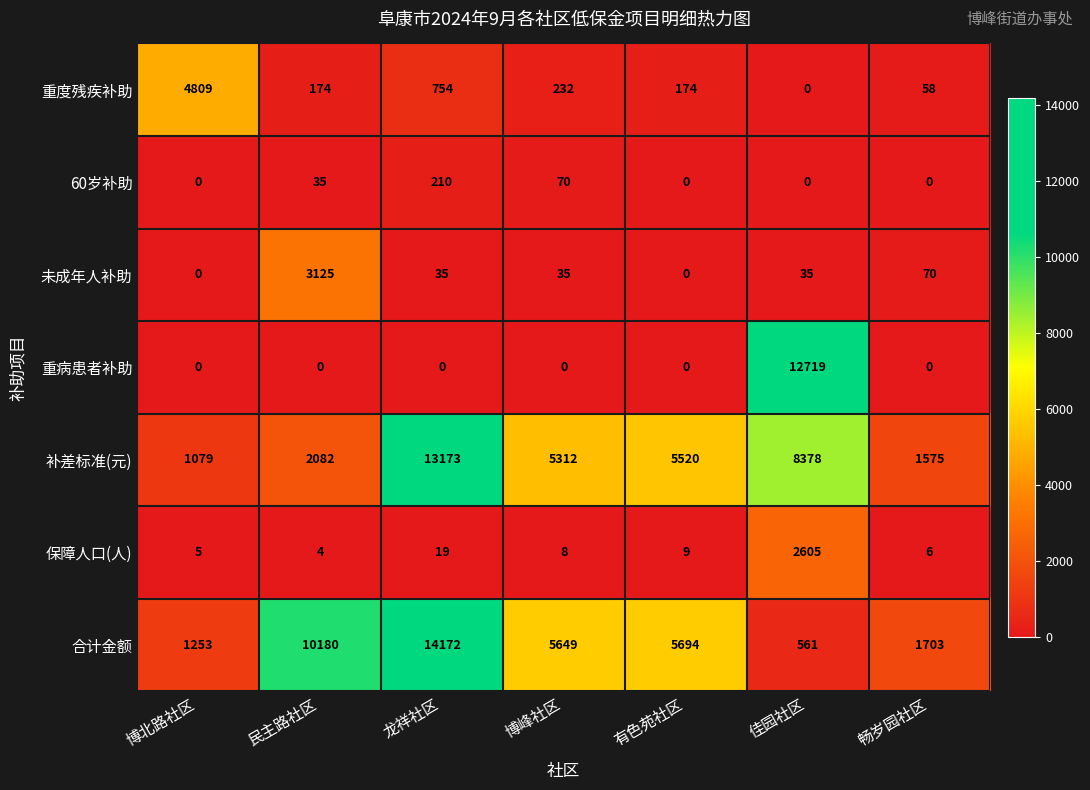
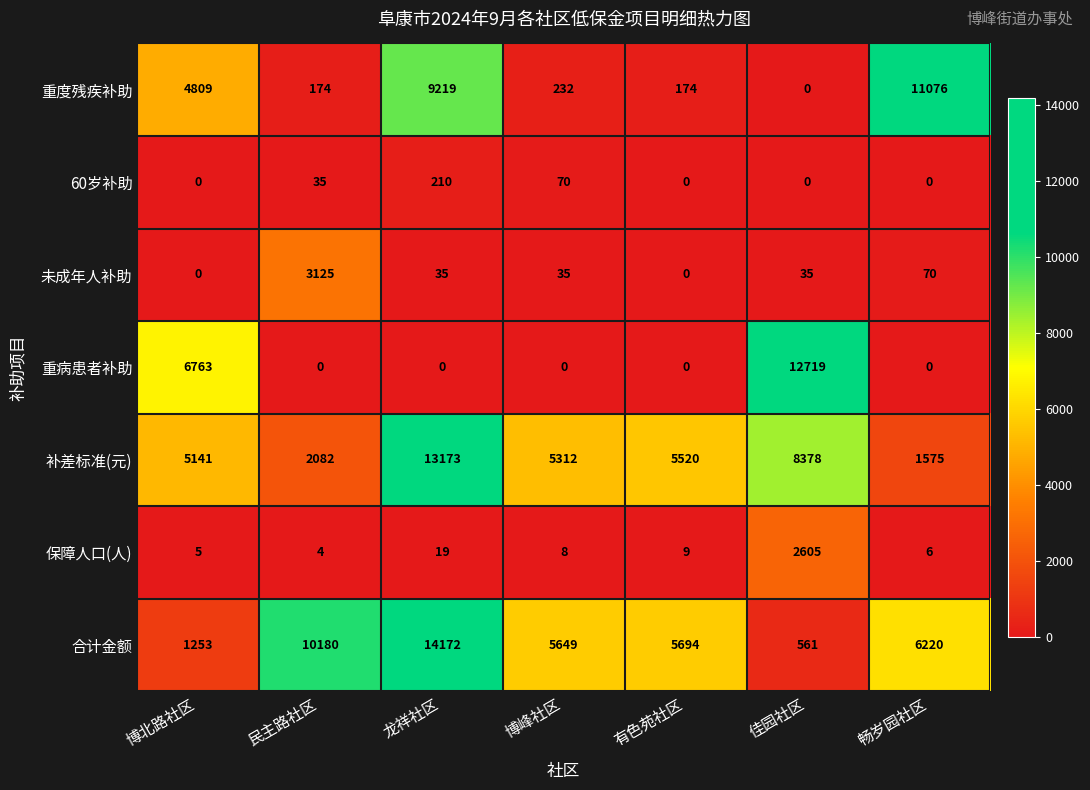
  {
    "重度残疾补助": {
      "博北路社区": 4809,
      "民主路社区": 174,
-     "龙祥社区": 754,
+     "龙祥社区": 9219,
      "博峰社区": 232,
      "有色苑社区": 174,
      "佳园社区": 0,
-     "畅岁园社区": 58
+     "畅岁园社区": 11076
    },
    "60岁补助": {
      "博北路社区": 0,
      "民主路社区": 35,
      "龙祥社区": 210,
      "博峰社区": 70,
      "有色苑社区": 0,
      "佳园社区": 0,
      "畅岁园社区": 0
    },
    "未成年人补助": {
      "博北路社区": 0,
      "民主路社区": 3125,
      "龙祥社区": 35,
      "博峰社区": 35,
      "有色苑社区": 0,
      "佳园社区": 35,
      "畅岁园社区": 70
    },
    "重病患者补助": {
-     "博北路社区": 0,
+     "博北路社区": 6763,
      "民主路社区": 0,
      "龙祥社区": 0,
      "博峰社区": 0,
      "有色苑社区": 0,
      "佳园社区": 12719,
      "畅岁园社区": 0
    },
    "补差标准(元)": {
-     "博北路社区": 1079,
+     "博北路社区": 5141,
      "民主路社区": 2082,
      "龙祥社区": 13173,
      "博峰社区": 5312,
      "有色苑社区": 5520,
      "佳园社区": 8378,
      "畅岁园社区": 1575
    },
    "保障人口(人)": {
      "博北路社区": 5,
      "民主路社区": 4,
      "龙祥社区": 19,
      "博峰社区": 8,
      "有色苑社区": 9,
      "佳园社区": 2605,
      "畅岁园社区": 6
    },
    "合计金额": {
      "博北路社区": 1253,
      "民主路社区": 10180,
      "龙祥社区": 14172,
      "博峰社区": 5649,
      "有色苑社区": 5694,
      "佳园社区": 561,
-     "畅岁园社区": 1703
+     "畅岁园社区": 6220
    }
  }
